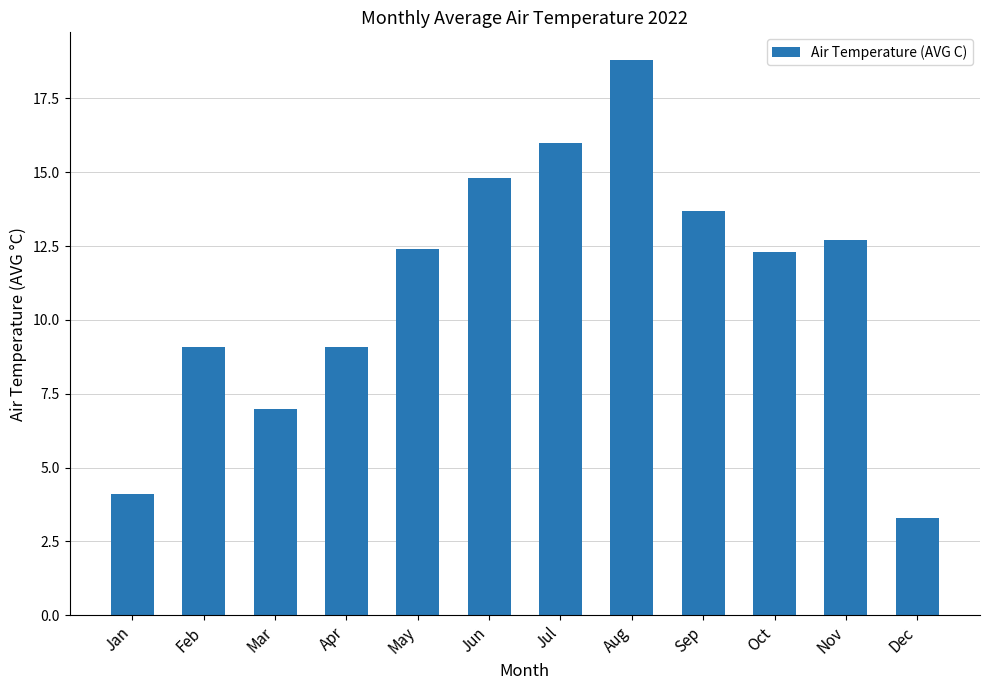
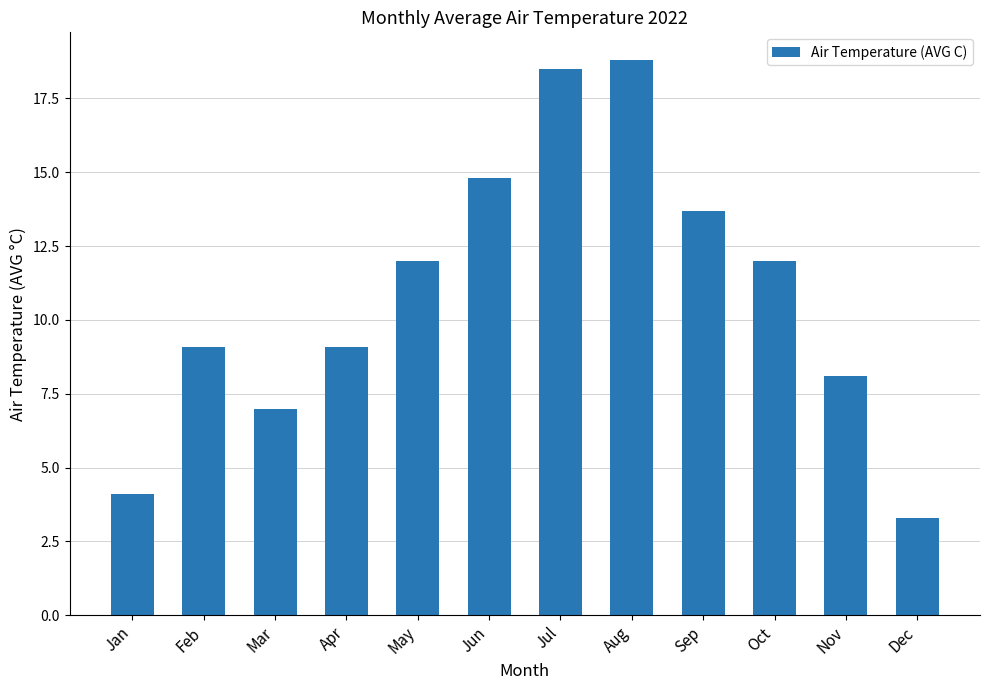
  {
    "Jan": 4.1,
    "Feb": 9.1,
    "Mar": 7.0,
    "Apr": 9.1,
-   "May": 12.4,
+   "May": 12.0,
    "Jun": 14.8,
-   "Jul": 16.0,
+   "Jul": 18.5,
    "Aug": 18.8,
    "Sep": 13.7,
-   "Oct": 12.3,
-   "Nov": 12.7,
+   "Oct": 12.0,
+   "Nov": 8.1,
    "Dec": 3.3
  }
